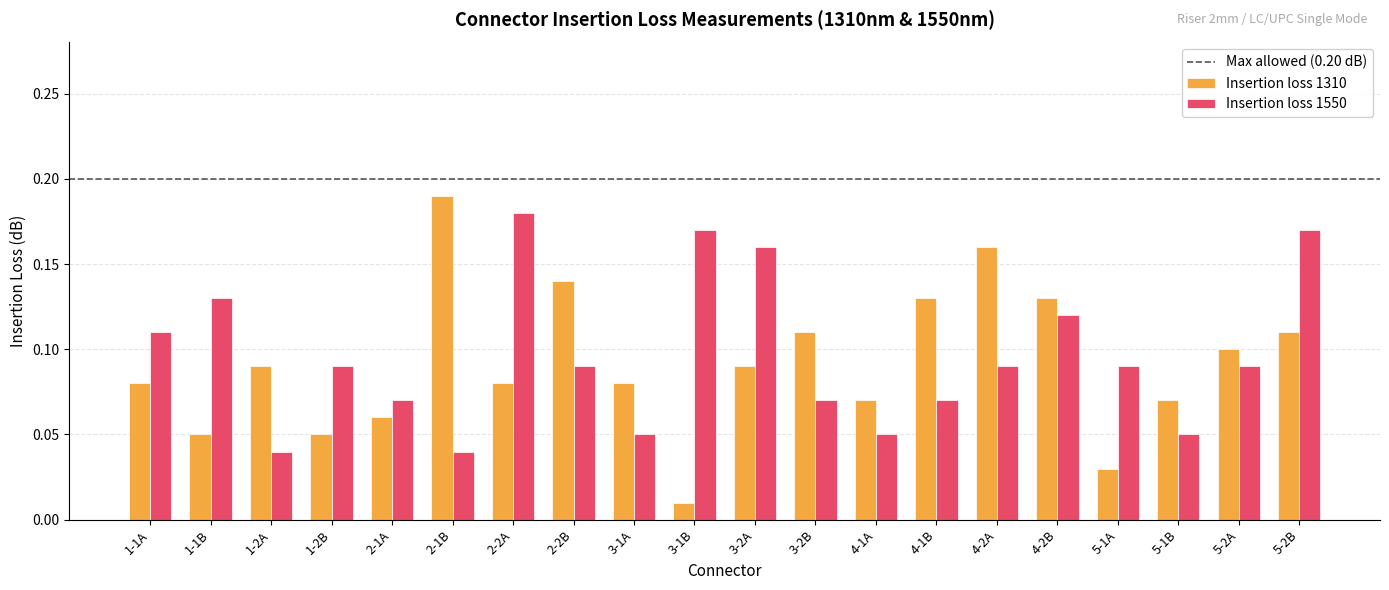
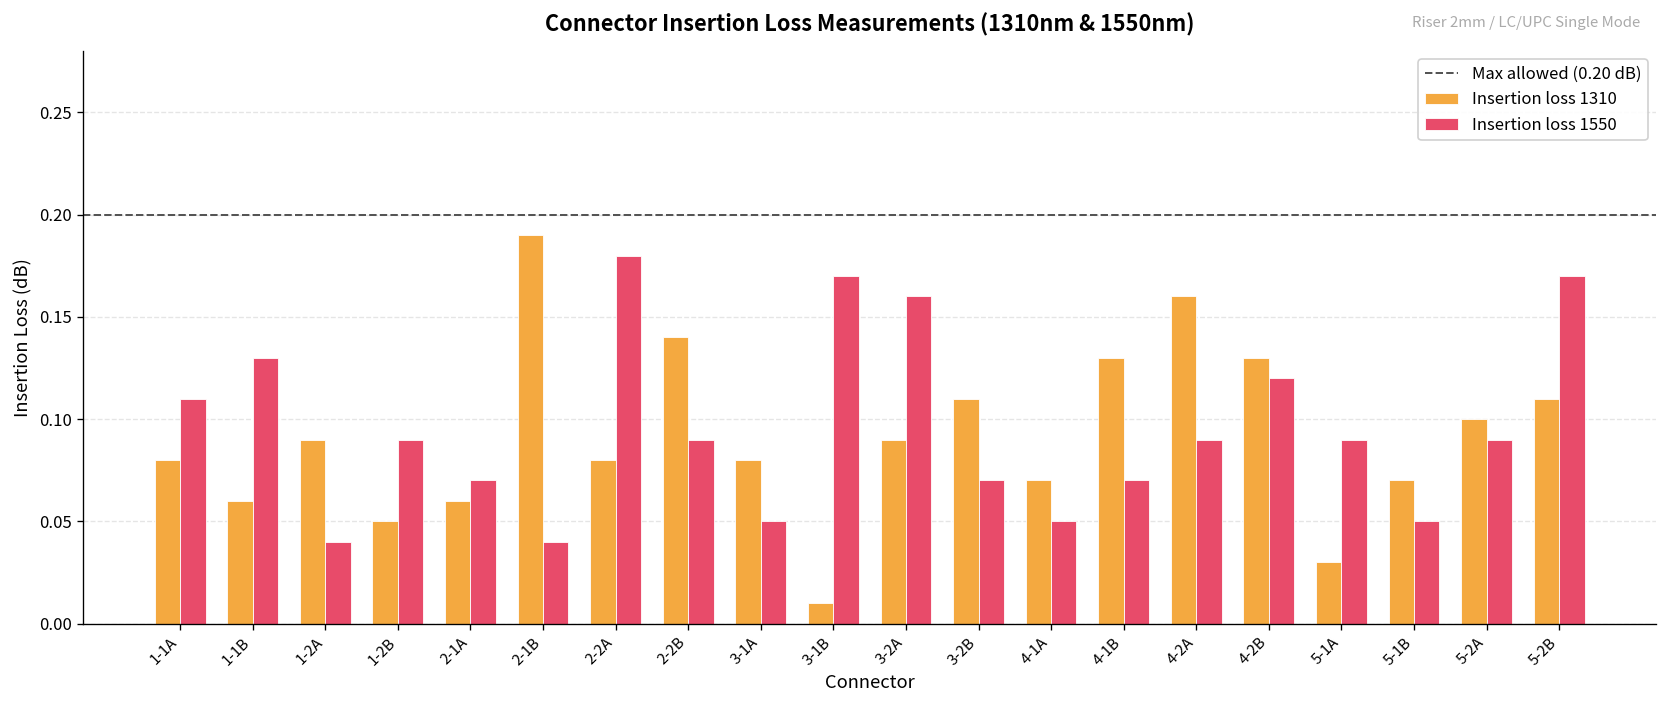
  {
    "Insertion loss 1310": {
      "1-1A": 0.08,
-     "1-1B": 0.05,
+     "1-1B": 0.06,
      "1-2A": 0.09,
      "1-2B": 0.05,
      "2-1A": 0.06,
      "2-1B": 0.19,
      "2-2A": 0.08,
      "2-2B": 0.14,
      "3-1A": 0.08,
      "3-1B": 0.01,
      "3-2A": 0.09,
      "3-2B": 0.11,
      "4-1A": 0.07,
      "4-1B": 0.13,
      "4-2A": 0.16,
      "4-2B": 0.13,
      "5-1A": 0.03,
      "5-1B": 0.07,
      "5-2A": 0.10,
      "5-2B": 0.11
    },
    "Insertion loss 1550": {
      "1-1A": 0.11,
      "1-1B": 0.13,
      "1-2A": 0.04,
      "1-2B": 0.09,
      "2-1A": 0.07,
      "2-1B": 0.04,
      "2-2A": 0.18,
      "2-2B": 0.09,
      "3-1A": 0.05,
      "3-1B": 0.17,
      "3-2A": 0.16,
      "3-2B": 0.07,
      "4-1A": 0.05,
      "4-1B": 0.07,
      "4-2A": 0.09,
      "4-2B": 0.12,
      "5-1A": 0.09,
      "5-1B": 0.05,
      "5-2A": 0.09,
      "5-2B": 0.17
    }
  }
